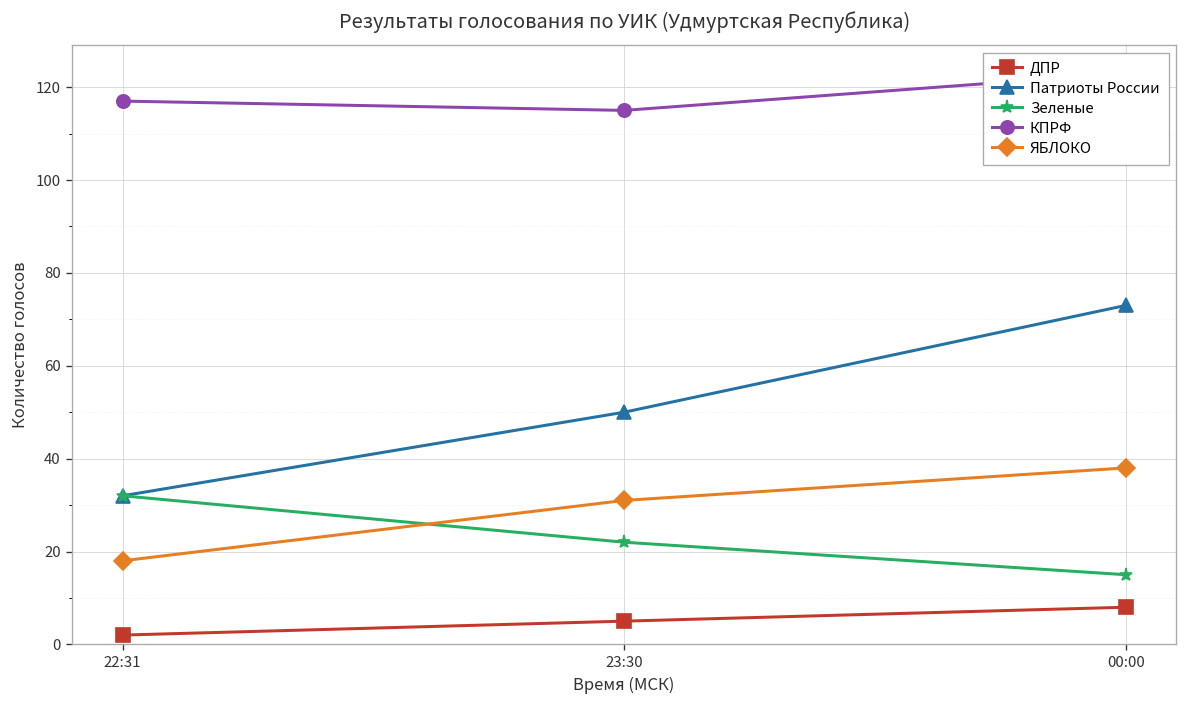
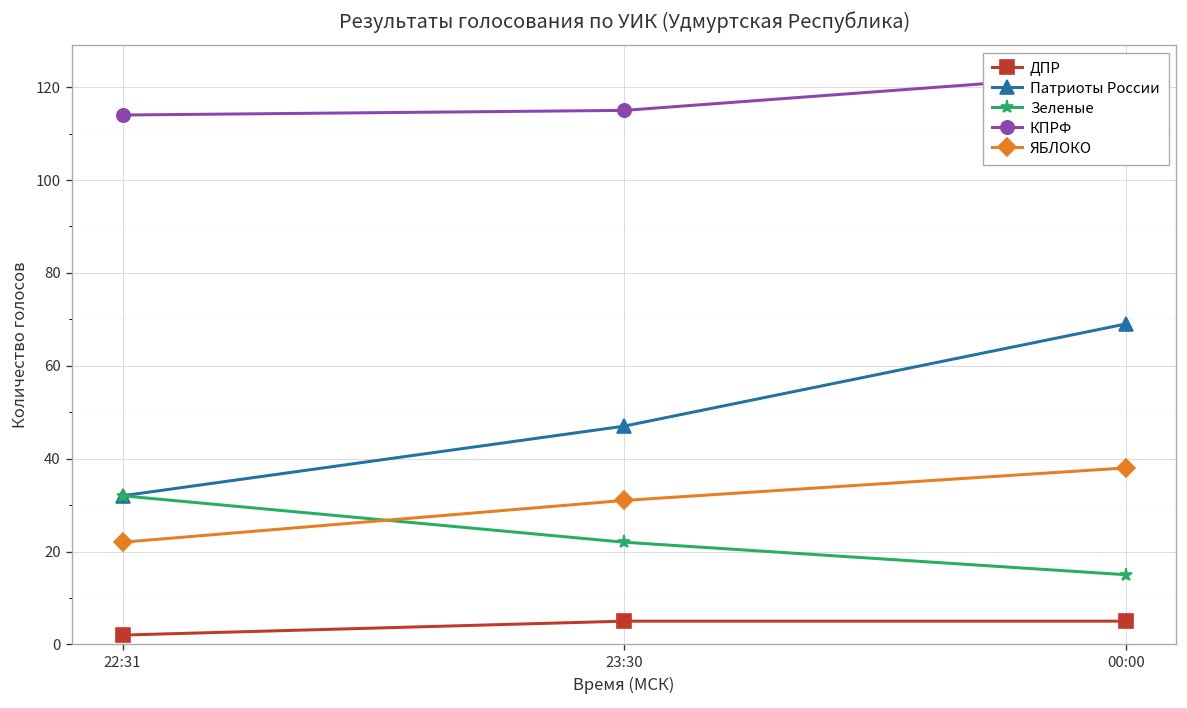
  {
    "ДПР": {
      "22:31": 2,
      "23:30": 5,
-     "00:00": 8
+     "00:00": 5
    },
    "Патриоты России": {
-     "23:30": 50,
-     "00:00": 73
+     "23:30": 47,
+     "00:00": 69
    },
    "Зеленые": {
      "23:30": 22,
      "00:00": 15
    },
    "КПРФ": {
-     "22:31": 117,
+     "22:31": 114,
      "23:30": 115
    },
    "ЯБЛОКО": {
-     "22:31": 18,
+     "22:31": 22,
      "23:30": 31,
      "00:00": 38
    }
  }
